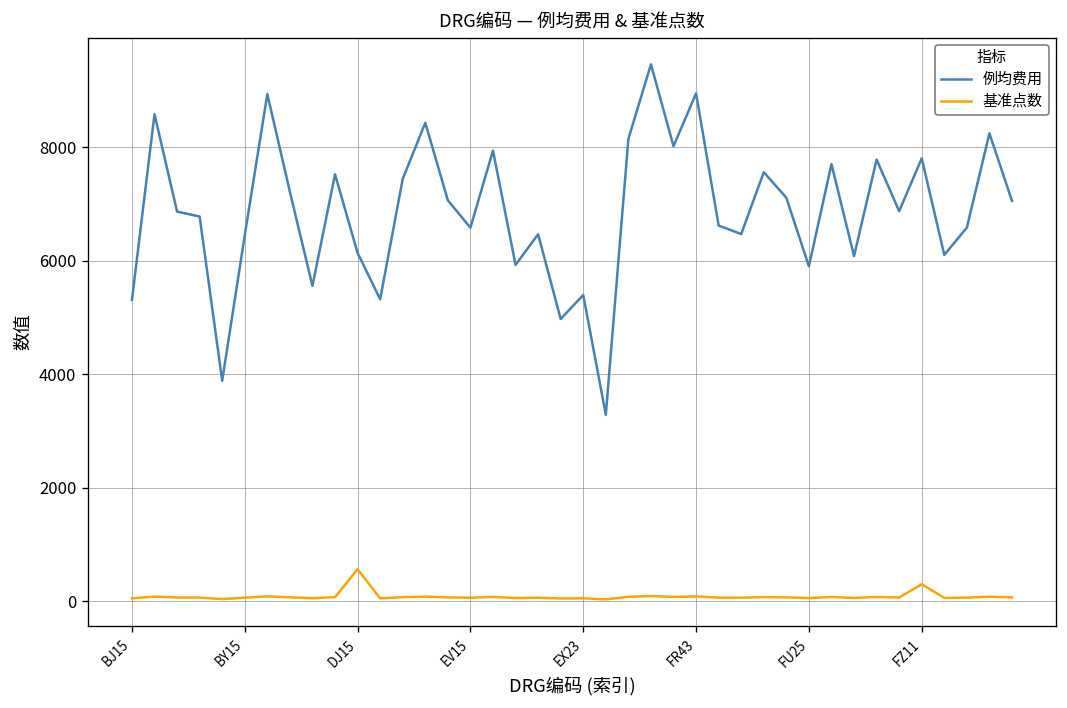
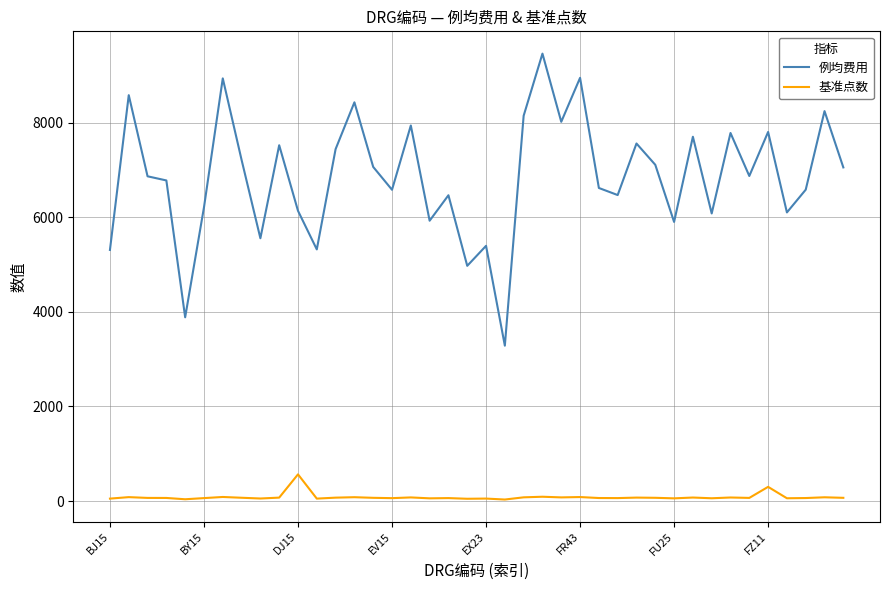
  {
    "例均费用": {
      "BJ15": 5300,
-     "BY15": 6400,
+     "BY15": 6200,
      "DJ15": 6100,
      "EV15": 6600,
      "EX23": 5400,
      "FR43": 8900,
      "FU25": 5900,
      "FZ11": 7800
    },
    "基准点数": {
      "BJ15": 100,
      "BY15": 100,
      "DJ15": 600,
      "EV15": 100,
      "EX23": 100,
      "FR43": 100,
      "FU25": 100,
      "FZ11": 300
    }
  }
